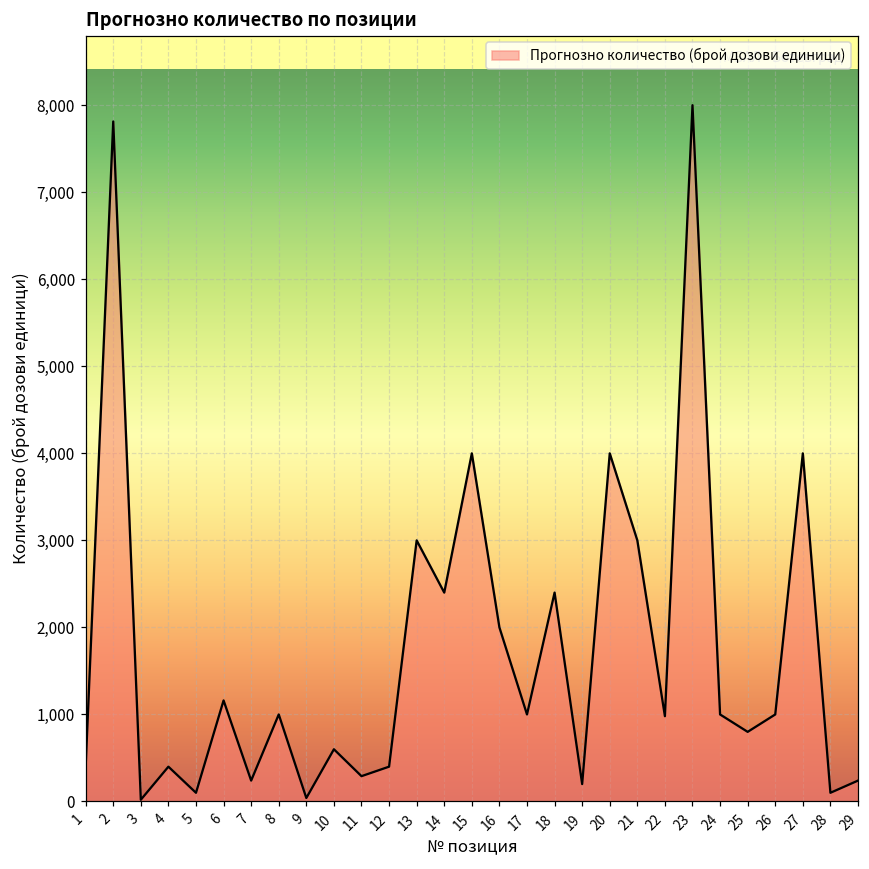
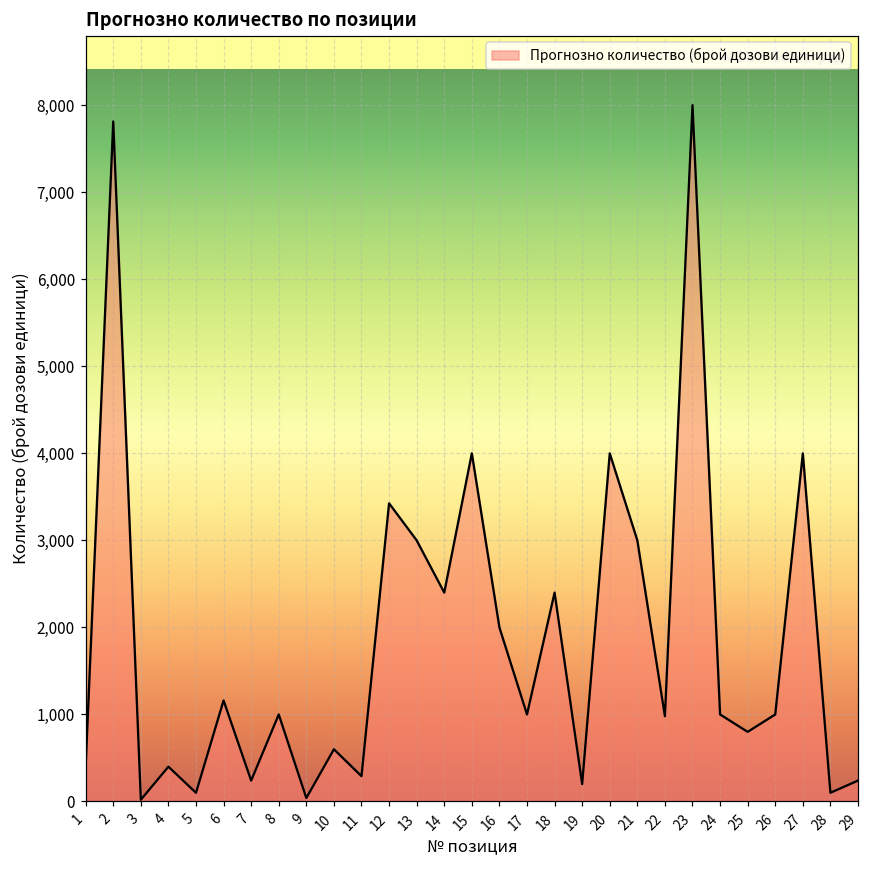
  {
    "1": "400",
    "2": "7,800",
    "3": "0",
    "4": "400",
    "5": "100",
    "6": "1,200",
    "7": "200",
    "8": "1,000",
    "9": "0",
    "10": "600",
    "11": "300",
-   "12": "400",
+   "12": "3,400",
    "13": "3,000",
    "14": "2,400",
    "15": "4,000",
    "16": "2,000",
    "17": "1,000",
    "18": "2,400",
    "19": "200",
    "20": "4,000",
    "21": "3,000",
    "22": "1,000",
    "23": "8,000",
    "24": "1,000",
    "25": "800",
    "26": "1,000",
    "27": "4,000",
    "28": "100",
    "29": "200"
  }
